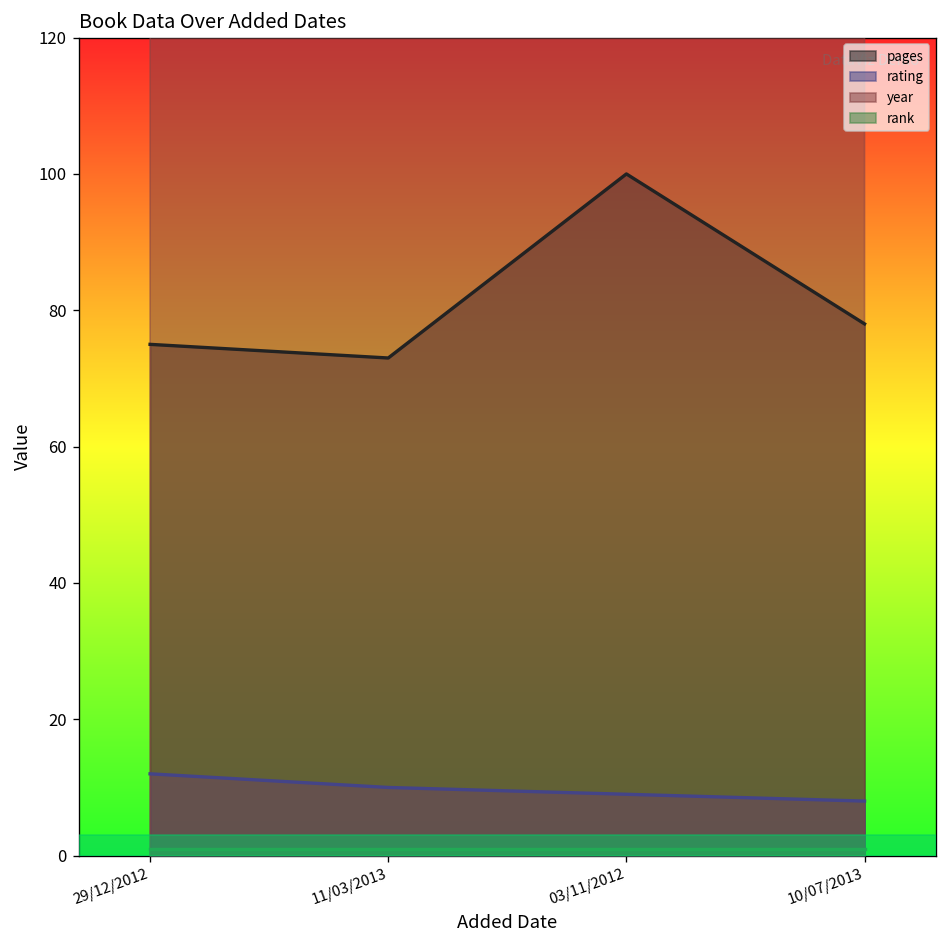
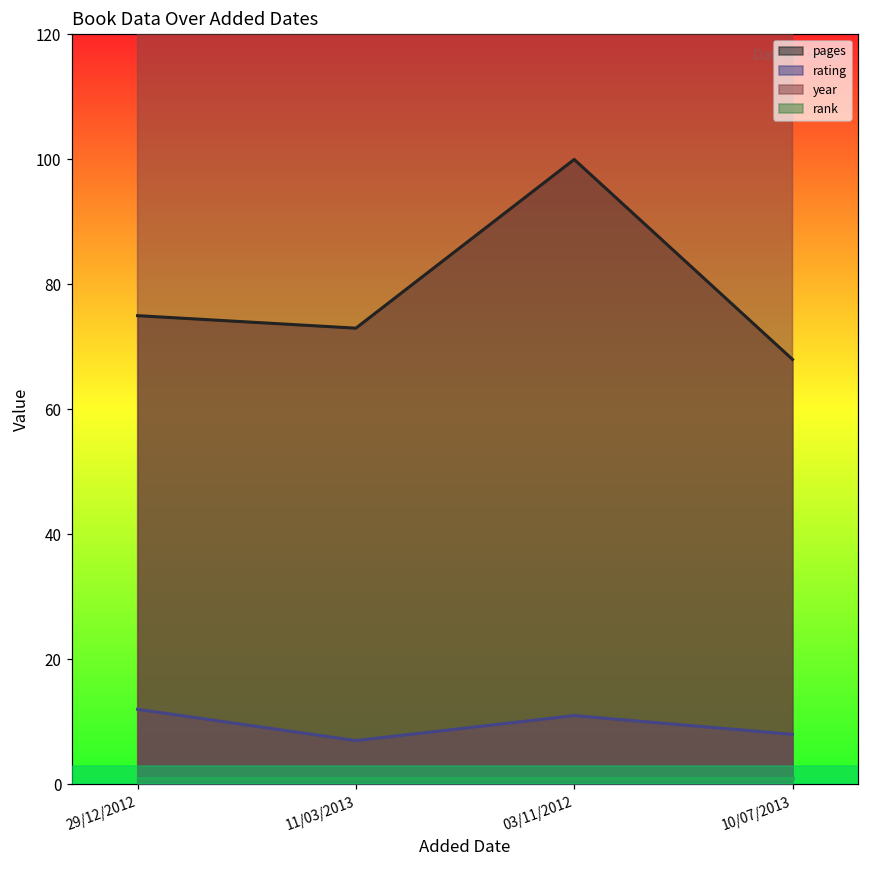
  {
    "pages": {
      "29/12/2012": 75,
      "11/03/2013": 73,
      "03/11/2012": 100,
-     "10/07/2013": 78
+     "10/07/2013": 68
    },
    "rating": {
      "29/12/2012": 12,
-     "11/03/2013": 10,
-     "03/11/2012": 9,
+     "11/03/2013": 7,
+     "03/11/2012": 11,
      "10/07/2013": 8
    }
  }
